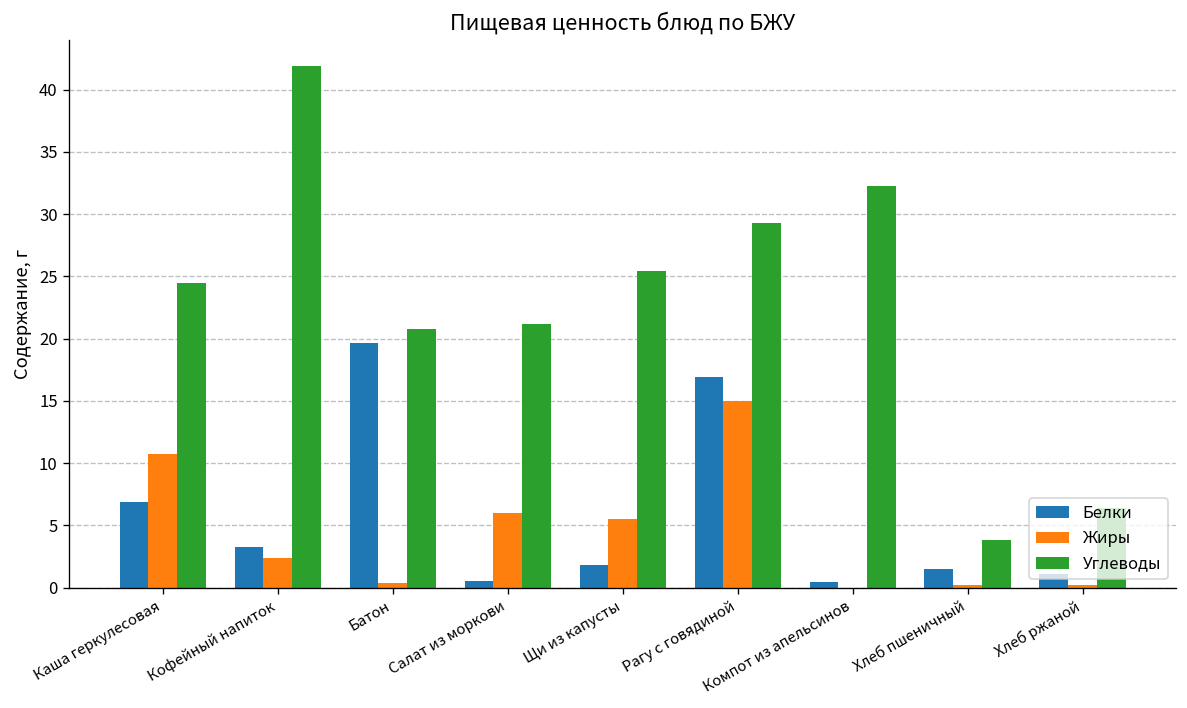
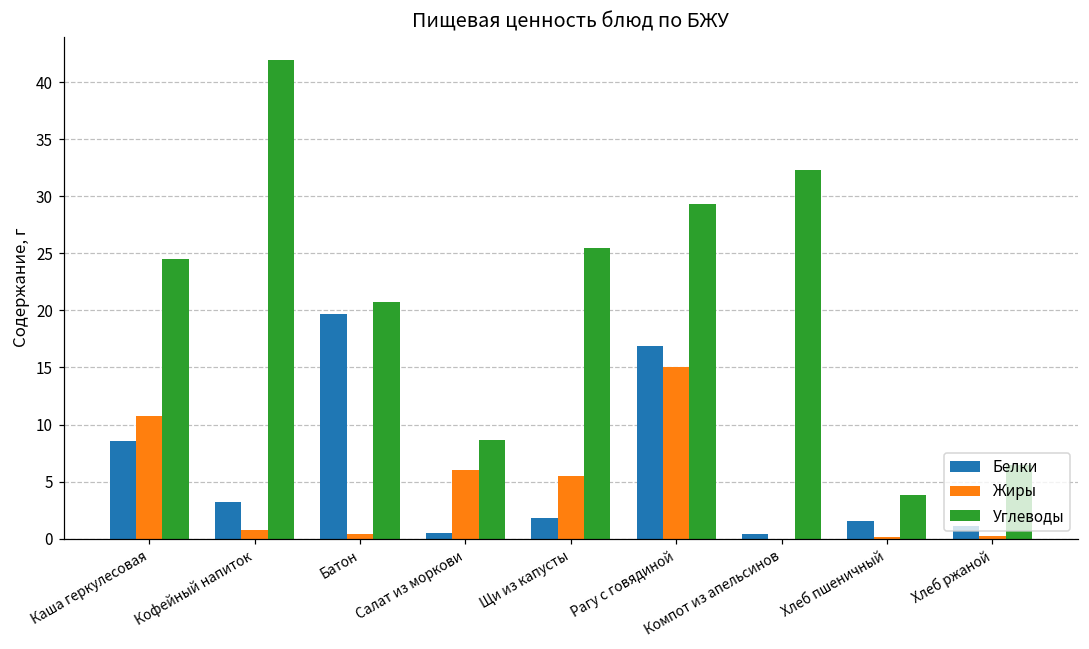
  {
    "Белки": {
-     "Каша геркулесовая": 6.9,
+     "Каша геркулесовая": 8.6,
      "Кофейный напиток": 3.3,
      "Батон": 19.7,
      "Салат из моркови": 0.5,
      "Щи из капусты": 1.8,
      "Рагу с говядиной": 16.9,
      "Компот из апельсинов": 0.4,
      "Хлеб пшеничный": 1.5
    },
    "Жиры": {
      "Каша геркулесовая": 10.7,
-     "Кофейный напиток": 2.4,
+     "Кофейный напиток": 0.7,
      "Батон": 0.4,
      "Салат из моркови": 6.0,
      "Щи из капусты": 5.5,
      "Рагу с говядиной": 15.0,
      "Компот из апельсинов": 0.0
    },
    "Углеводы": {
      "Каша геркулесовая": 24.5,
      "Кофейный напиток": 41.9,
      "Батон": 20.8,
-     "Салат из моркови": 21.2,
+     "Салат из моркови": 8.7,
      "Щи из капусты": 25.5,
      "Рагу с говядиной": 29.3,
      "Компот из апельсинов": 32.3,
      "Хлеб пшеничный": 3.8
    }
  }
